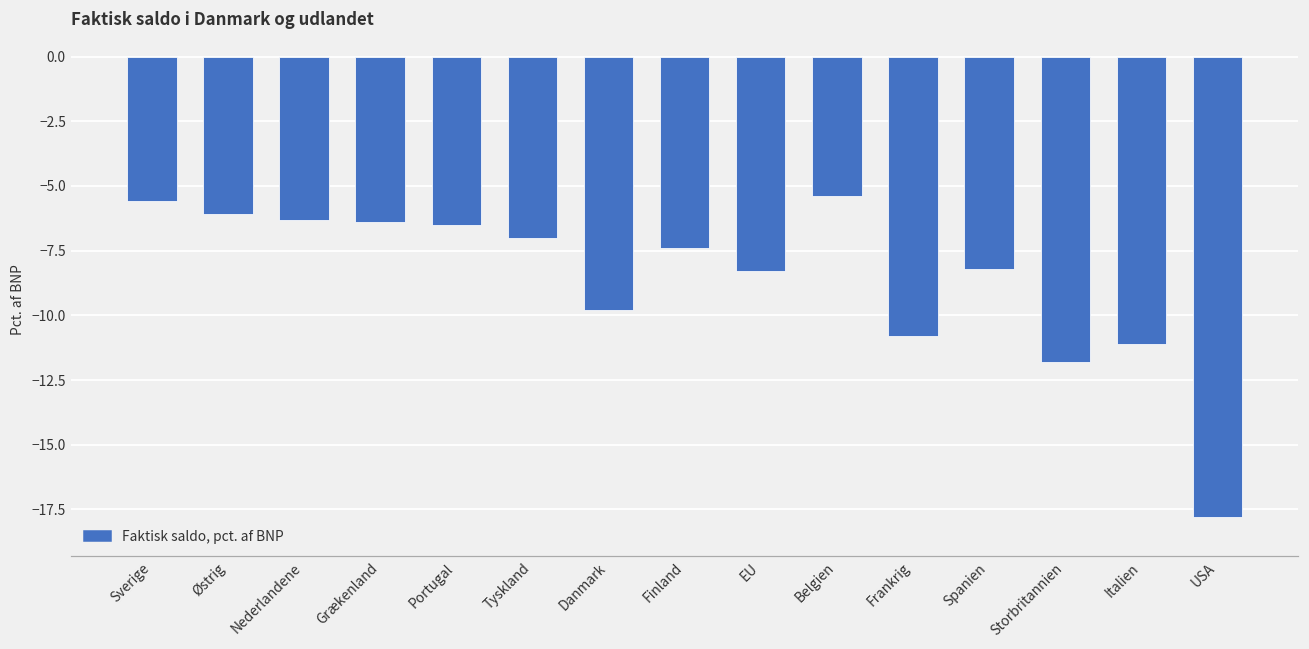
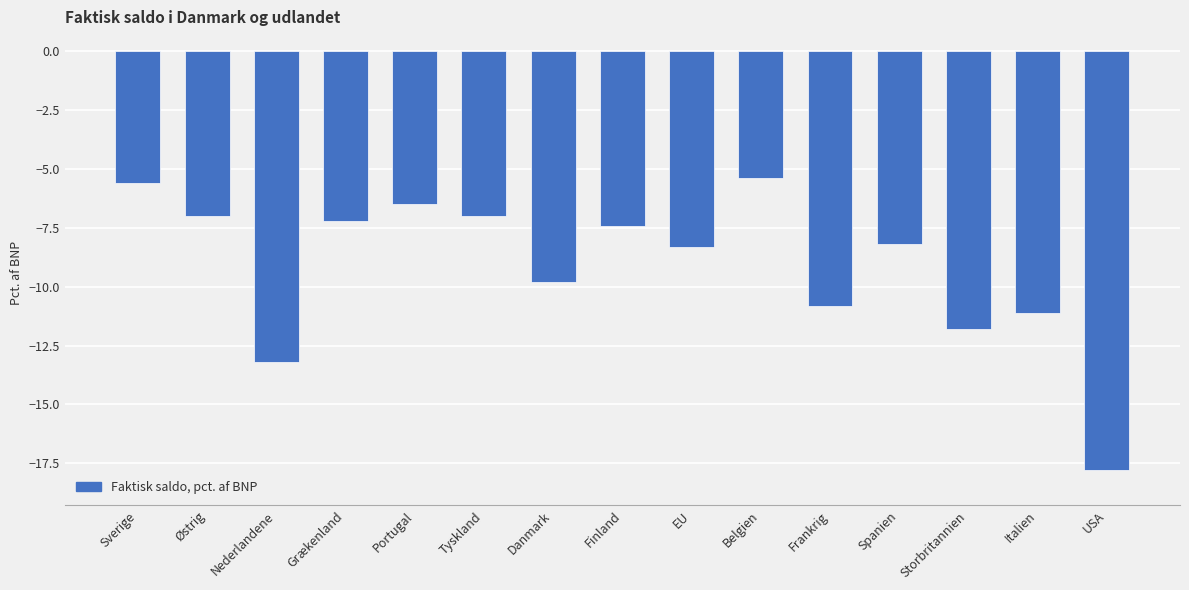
  {
    "Sverige": -5.6,
-   "Østrig": -6.1,
-   "Nederlandene": -6.3,
-   "Grækenland": -6.4,
+   "Østrig": -7.0,
+   "Nederlandene": -13.2,
+   "Grækenland": -7.2,
    "Portugal": -6.5,
    "Tyskland": -7.0,
    "Danmark": -9.8,
    "Finland": -7.4,
    "EU": -8.3,
    "Belgien": -5.4,
    "Frankrig": -10.8,
    "Spanien": -8.2,
    "Storbritannien": -11.8,
    "Italien": -11.1,
    "USA": -17.8
  }
